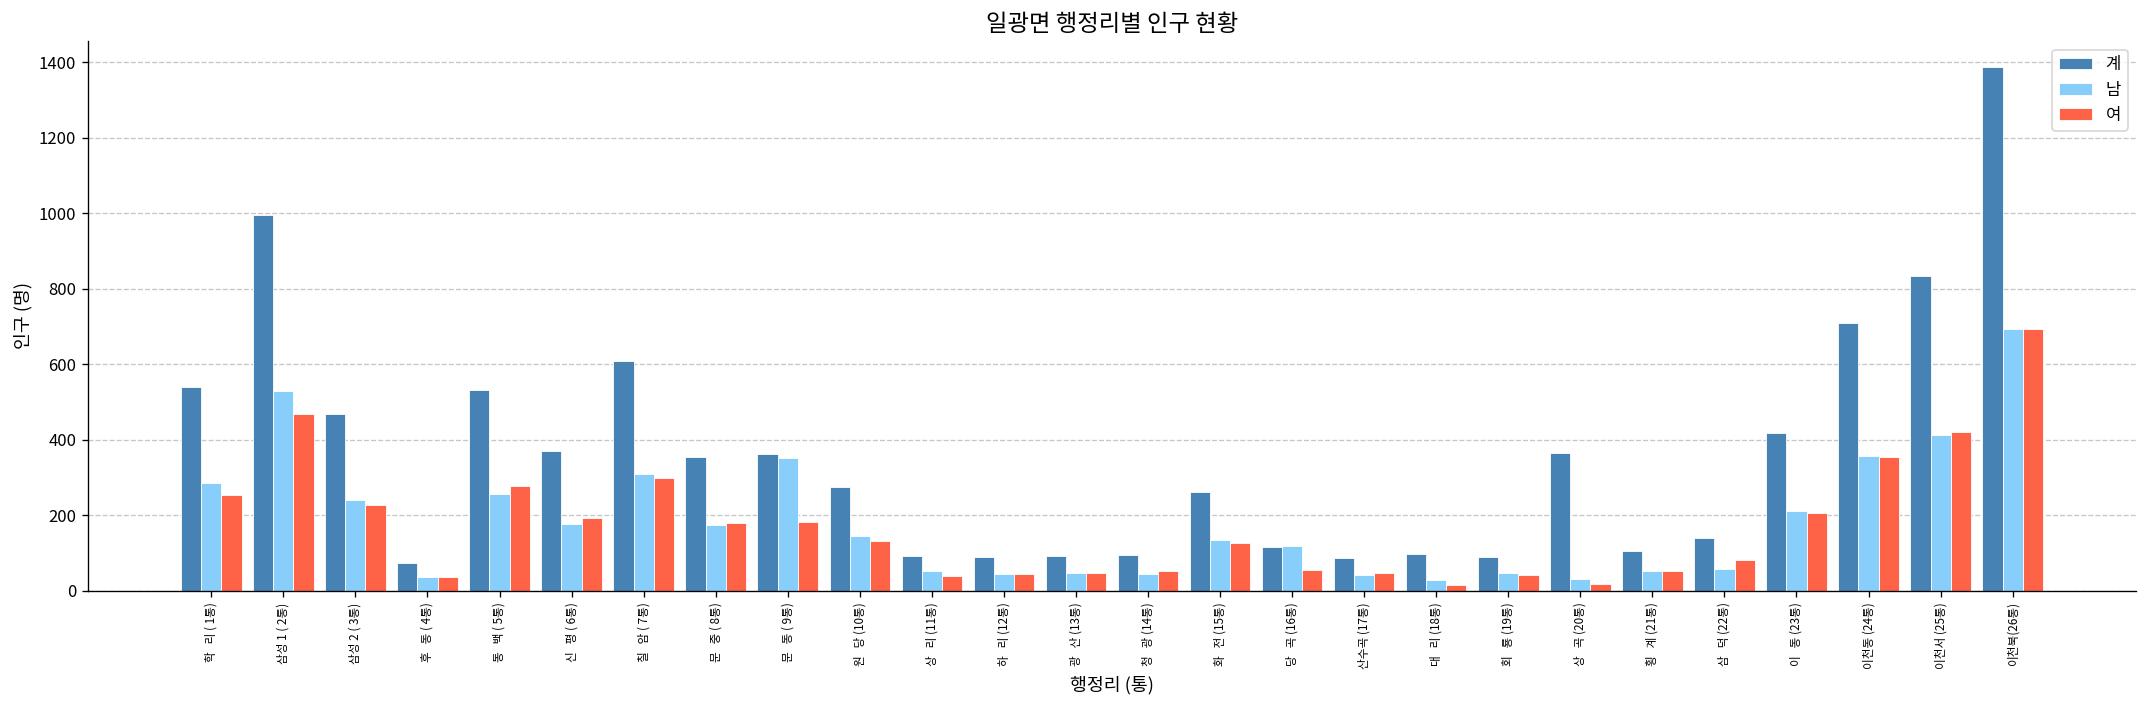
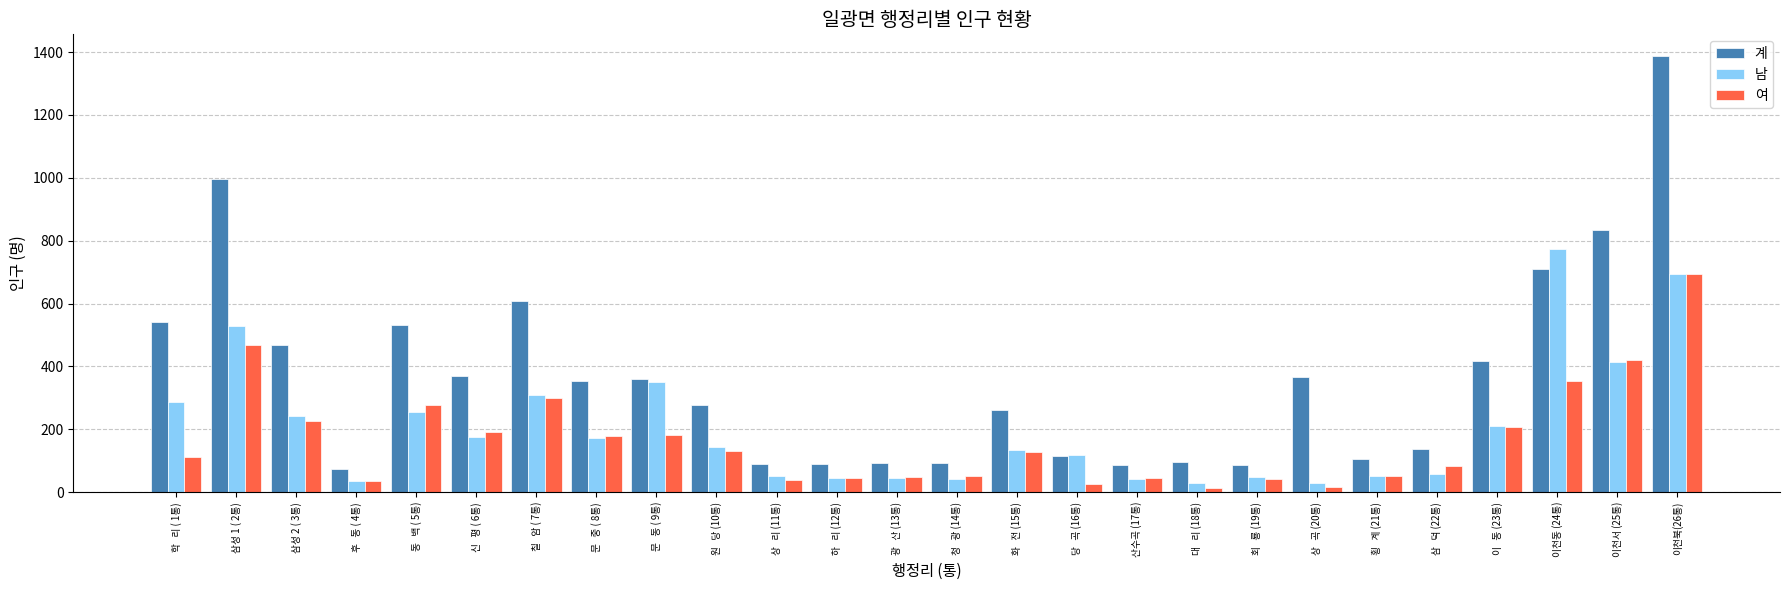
  {
    "계": {
      "학 리 ( 1통)": 540,
      "삼성 1 ( 2통)": 1000,
      "삼성 2 ( 3통)": 470,
      "후 동 ( 4통)": 70,
      "동 백 ( 5통)": 530,
      "신 평 ( 6통)": 370,
      "칠 암 ( 7통)": 610,
      "문 중 ( 8통)": 350,
      "문 동 ( 9통)": 360,
      "원 당 (10통)": 280,
      "상 리 (11통)": 90,
      "하 리 (12통)": 90,
      "광 산 (13통)": 90,
      "청 광 (14통)": 90,
      "화 전 (15통)": 260,
      "당 곡 (16통)": 120,
      "산수곡 (17통)": 90,
      "대 리 (18통)": 100,
      "회 룡 (19통)": 90,
      "상 곡 (20통)": 370,
      "횡 계 (21통)": 110,
      "삼 덕 (22통)": 140,
      "이 동 (23통)": 420,
      "이천동 (24통)": 710,
      "이천서 (25통)": 830,
      "이천북(26통)": 1390
    },
    "남": {
      "학 리 ( 1통)": 290,
      "삼성 1 ( 2통)": 530,
      "삼성 2 ( 3통)": 240,
      "후 동 ( 4통)": 40,
      "동 백 ( 5통)": 260,
      "신 평 ( 6통)": 180,
      "칠 암 ( 7통)": 310,
      "문 중 ( 8통)": 170,
      "문 동 ( 9통)": 350,
      "원 당 (10통)": 140,
      "상 리 (11통)": 50,
      "하 리 (12통)": 50,
      "광 산 (13통)": 50,
      "청 광 (14통)": 40,
      "화 전 (15통)": 140,
      "당 곡 (16통)": 120,
      "산수곡 (17통)": 40,
      "대 리 (18통)": 30,
      "회 룡 (19통)": 50,
      "상 곡 (20통)": 30,
      "횡 계 (21통)": 50,
      "삼 덕 (22통)": 60,
      "이 동 (23통)": 210,
-     "이천동 (24통)": 360,
+     "이천동 (24통)": 770,
      "이천서 (25통)": 410,
      "이천북(26통)": 690
    },
    "여": {
-     "학 리 ( 1통)": 250,
+     "학 리 ( 1통)": 110,
      "삼성 1 ( 2통)": 470,
      "삼성 2 ( 3통)": 230,
      "후 동 ( 4통)": 40,
      "동 백 ( 5통)": 280,
      "신 평 ( 6통)": 190,
      "칠 암 ( 7통)": 300,
      "문 중 ( 8통)": 180,
      "문 동 ( 9통)": 180,
      "원 당 (10통)": 130,
      "상 리 (11통)": 40,
      "하 리 (12통)": 40,
      "광 산 (13통)": 50,
      "청 광 (14통)": 50,
      "화 전 (15통)": 130,
-     "당 곡 (16통)": 60,
+     "당 곡 (16통)": 30,
      "산수곡 (17통)": 50,
      "대 리 (18통)": 20,
      "회 룡 (19통)": 40,
      "상 곡 (20통)": 20,
      "횡 계 (21통)": 50,
      "삼 덕 (22통)": 80,
      "이 동 (23통)": 210,
      "이천동 (24통)": 350,
      "이천서 (25통)": 420,
      "이천북(26통)": 690
    }
  }
